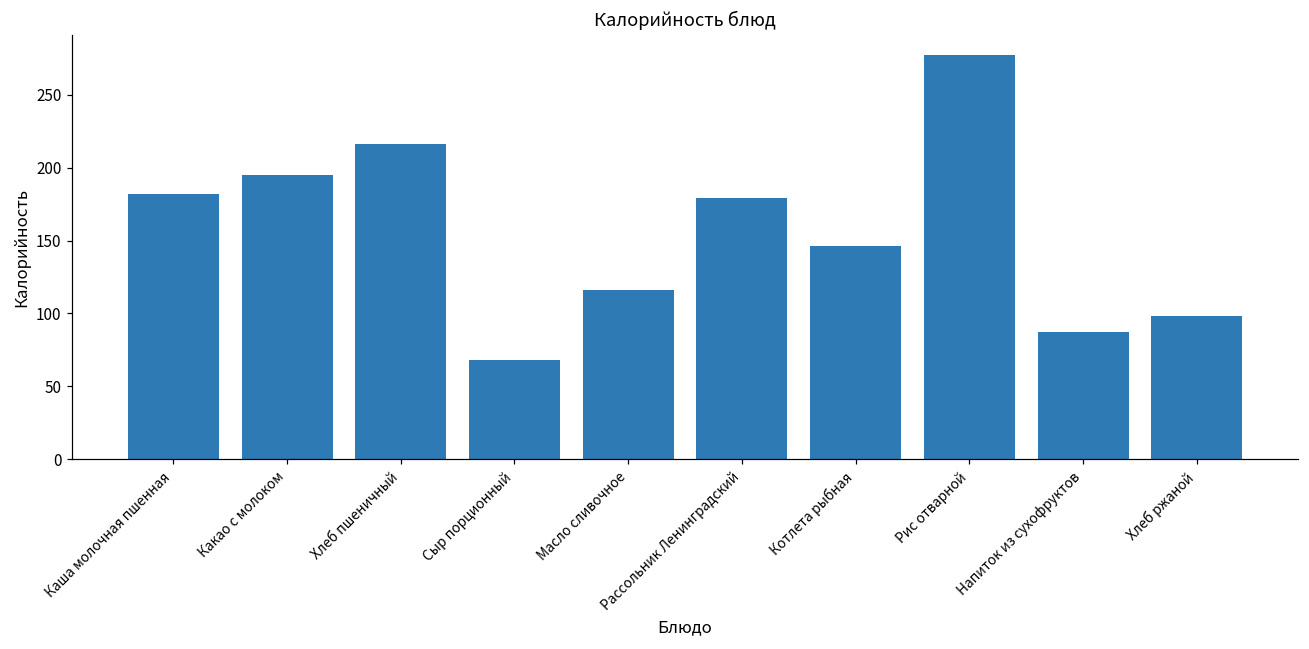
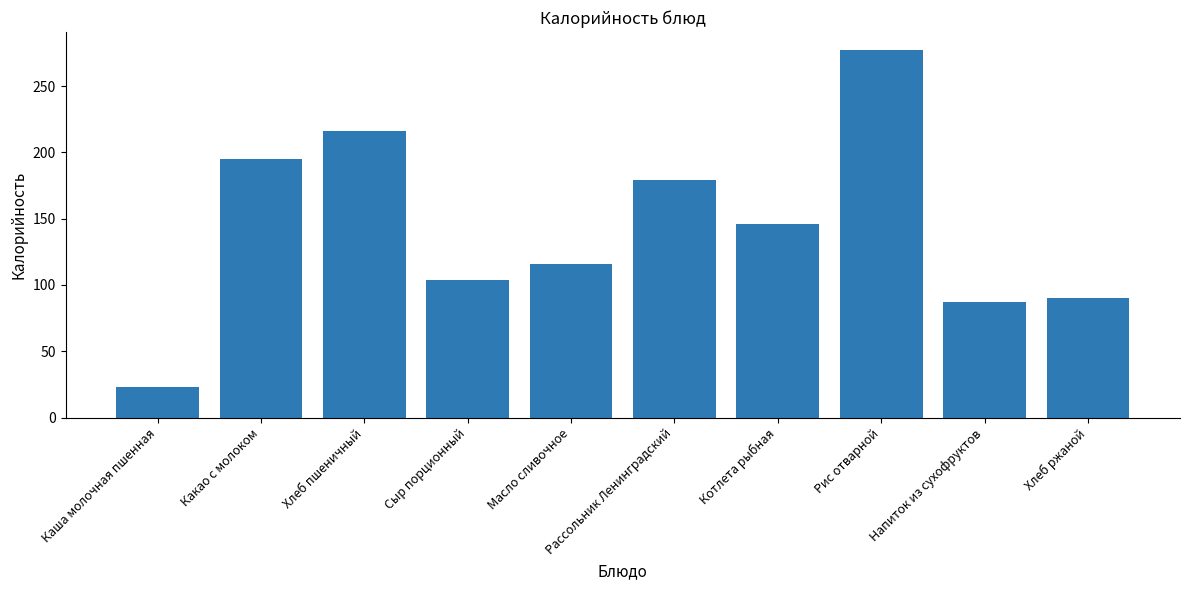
  {
-   "Каша молочная пшенная": 182,
+   "Каша молочная пшенная": 23,
    "Какао с молоком": 195,
    "Хлеб пшеничный": 216,
-   "Сыр порционный": 68,
+   "Сыр порционный": 104,
    "Масло сливочное": 116,
    "Рассольник Ленинградский": 179,
    "Котлета рыбная": 146,
    "Рис отварной": 277,
    "Напиток из сухофруктов": 87,
-   "Хлеб ржаной": 98
+   "Хлеб ржаной": 90
  }
